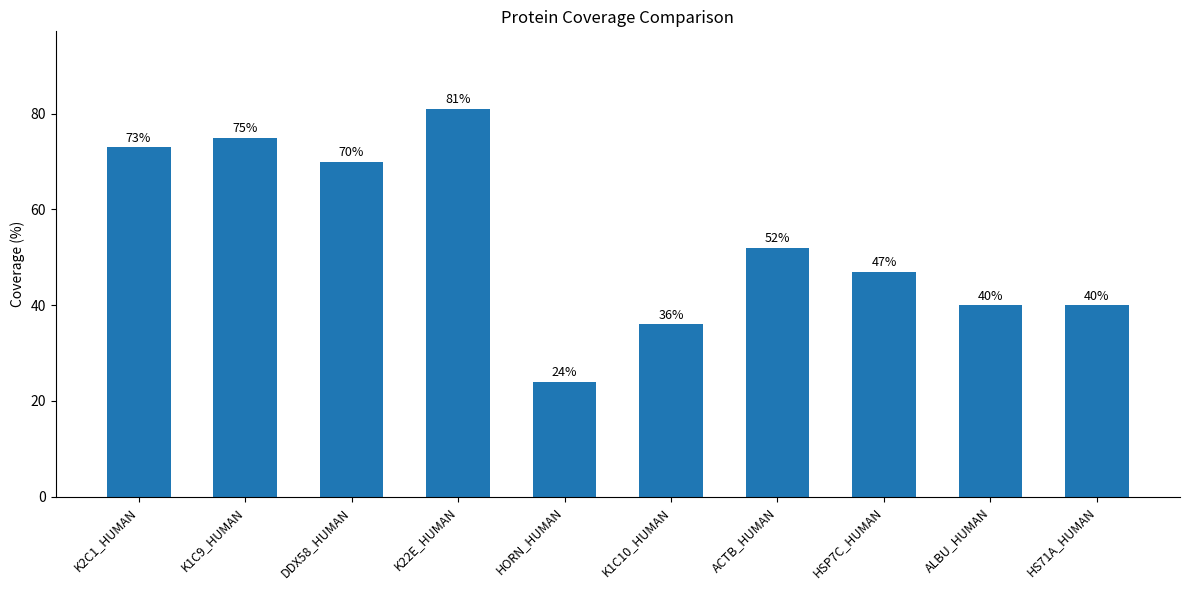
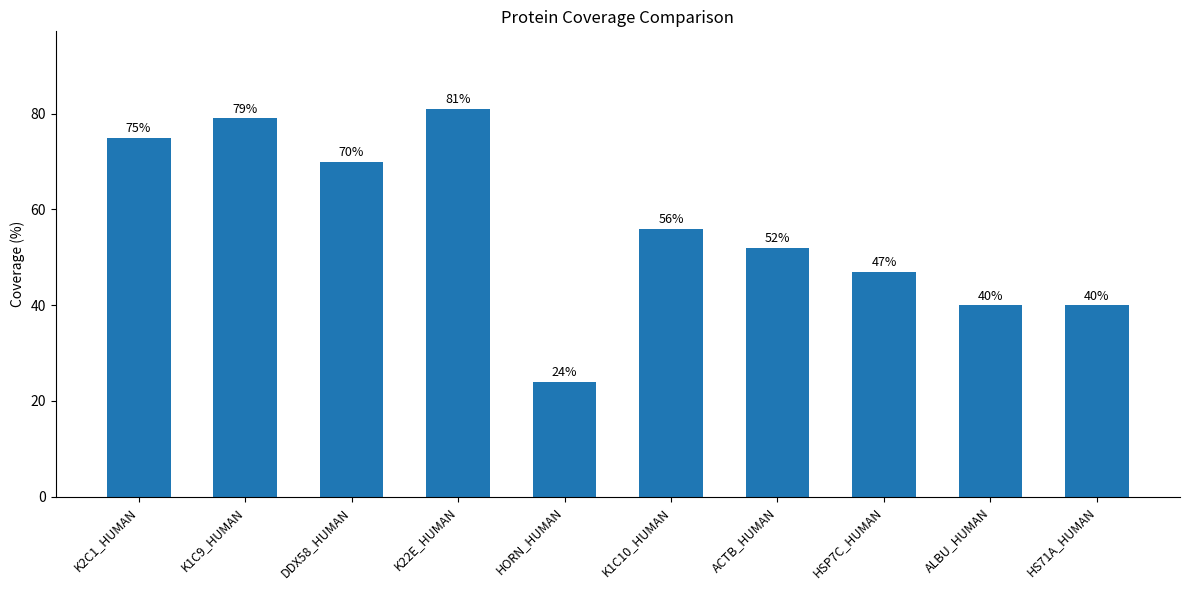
  {
-   "K2C1_HUMAN": "73%",
-   "K1C9_HUMAN": "75%",
+   "K2C1_HUMAN": "75%",
+   "K1C9_HUMAN": "79%",
    "DDX58_HUMAN": "70%",
    "K22E_HUMAN": "81%",
    "HORN_HUMAN": "24%",
-   "K1C10_HUMAN": "36%",
+   "K1C10_HUMAN": "56%",
    "ACTB_HUMAN": "52%",
    "HSP7C_HUMAN": "47%",
    "ALBU_HUMAN": "40%",
    "HS71A_HUMAN": "40%"
  }
